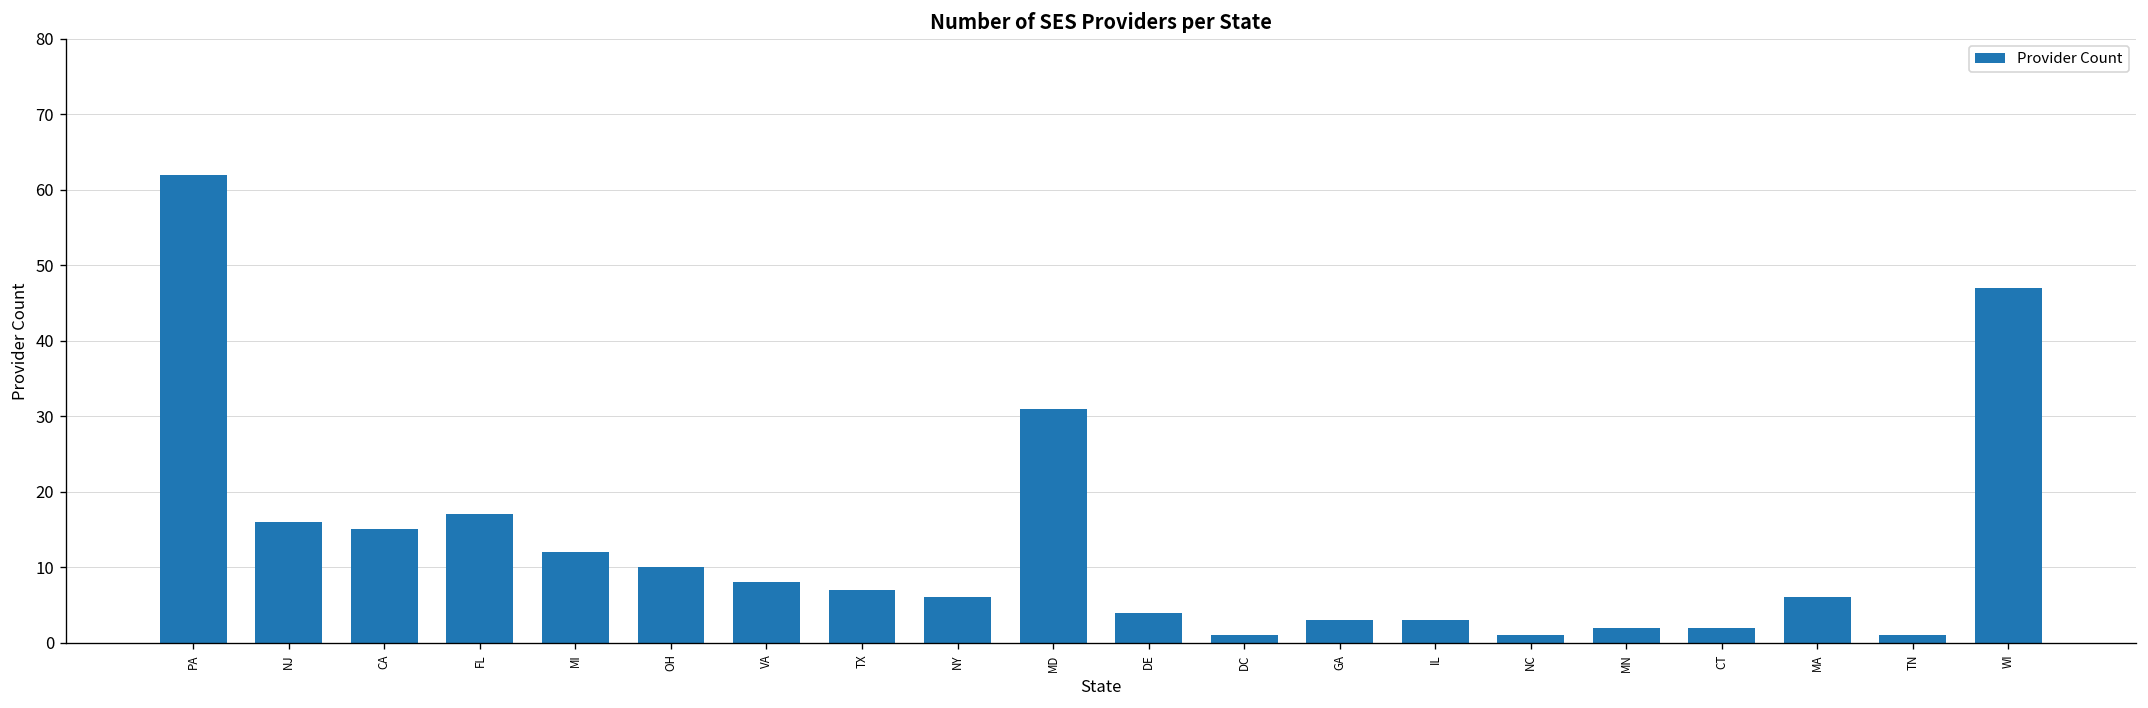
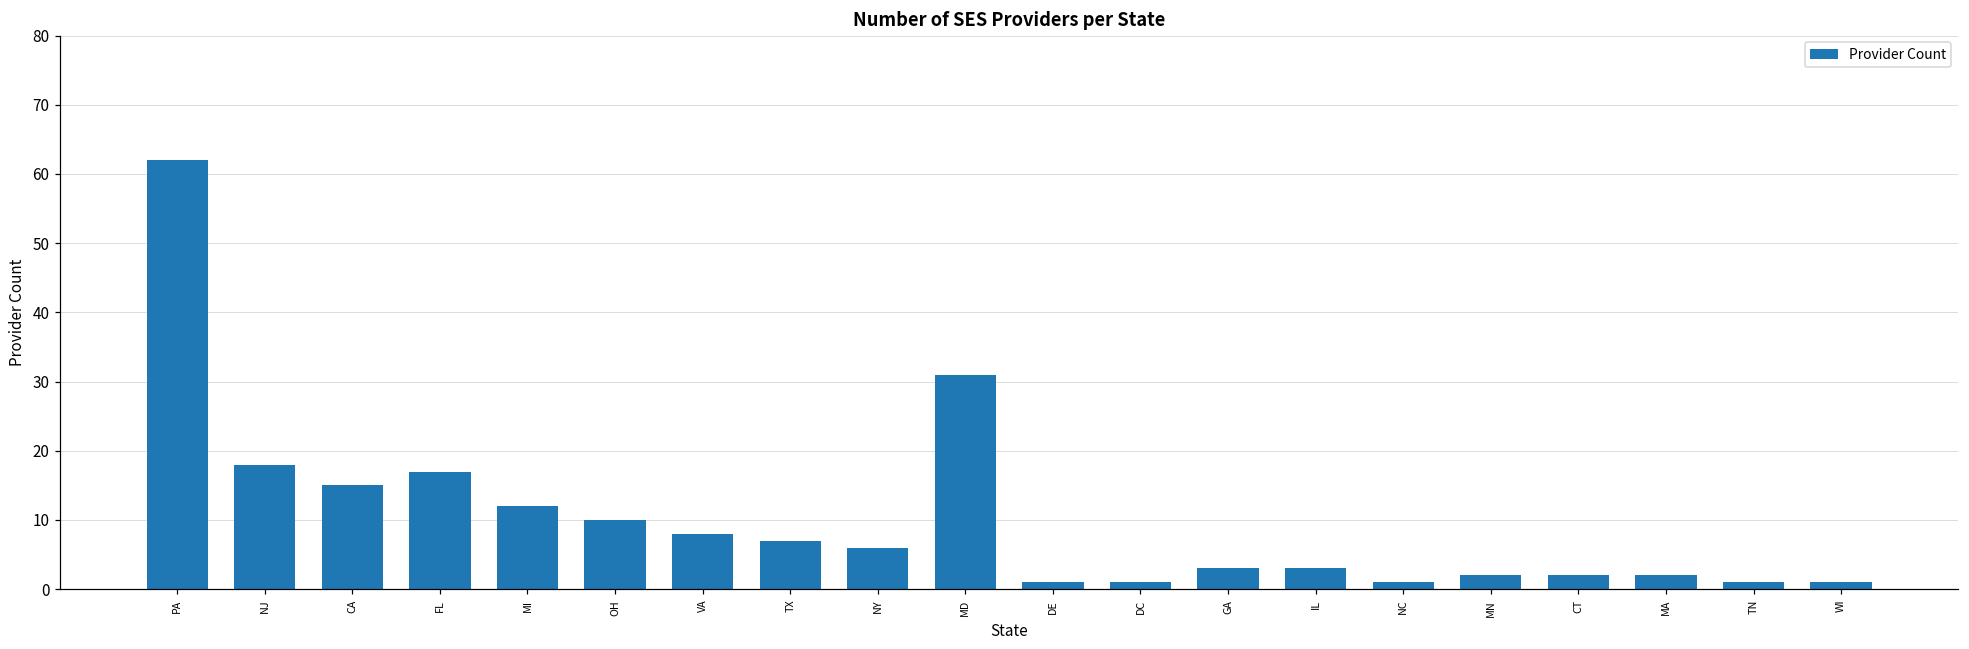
  {
    "PA": 62,
-   "NJ": 16,
+   "NJ": 18,
    "CA": 15,
    "FL": 17,
    "MI": 12,
    "OH": 10,
    "VA": 8,
    "TX": 7,
    "NY": 6,
    "MD": 31,
-   "DE": 4,
+   "DE": 1,
    "DC": 1,
    "GA": 3,
    "IL": 3,
    "NC": 1,
    "MN": 2,
    "CT": 2,
-   "MA": 6,
+   "MA": 2,
    "TN": 1,
-   "WI": 47
+   "WI": 1
  }
